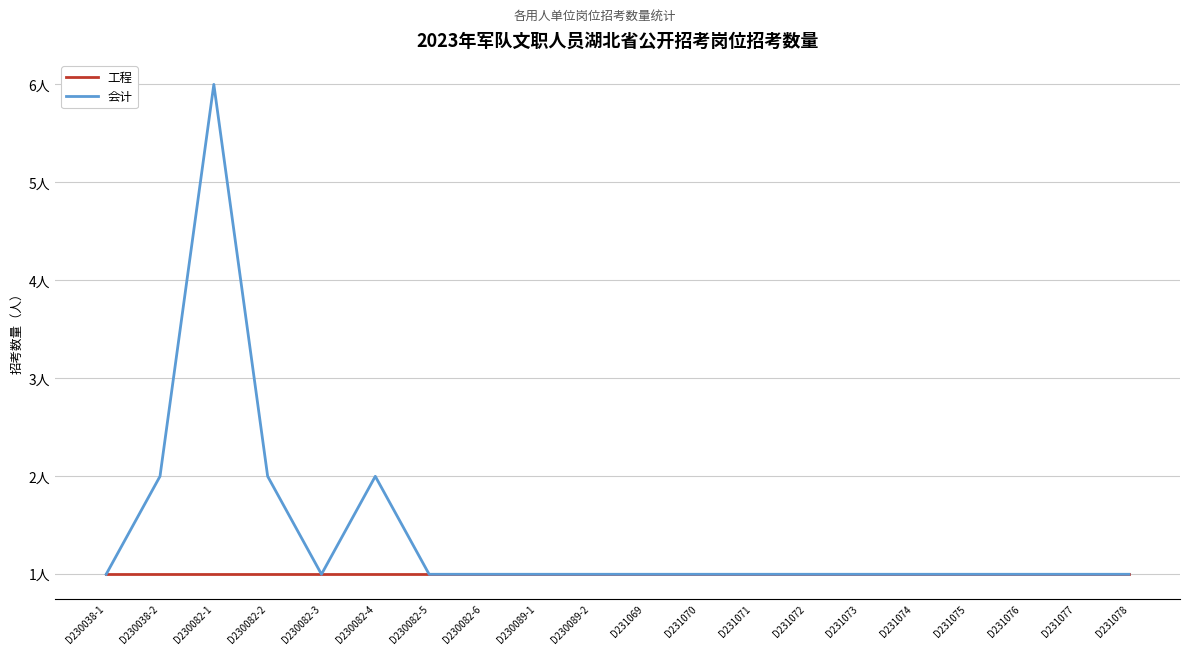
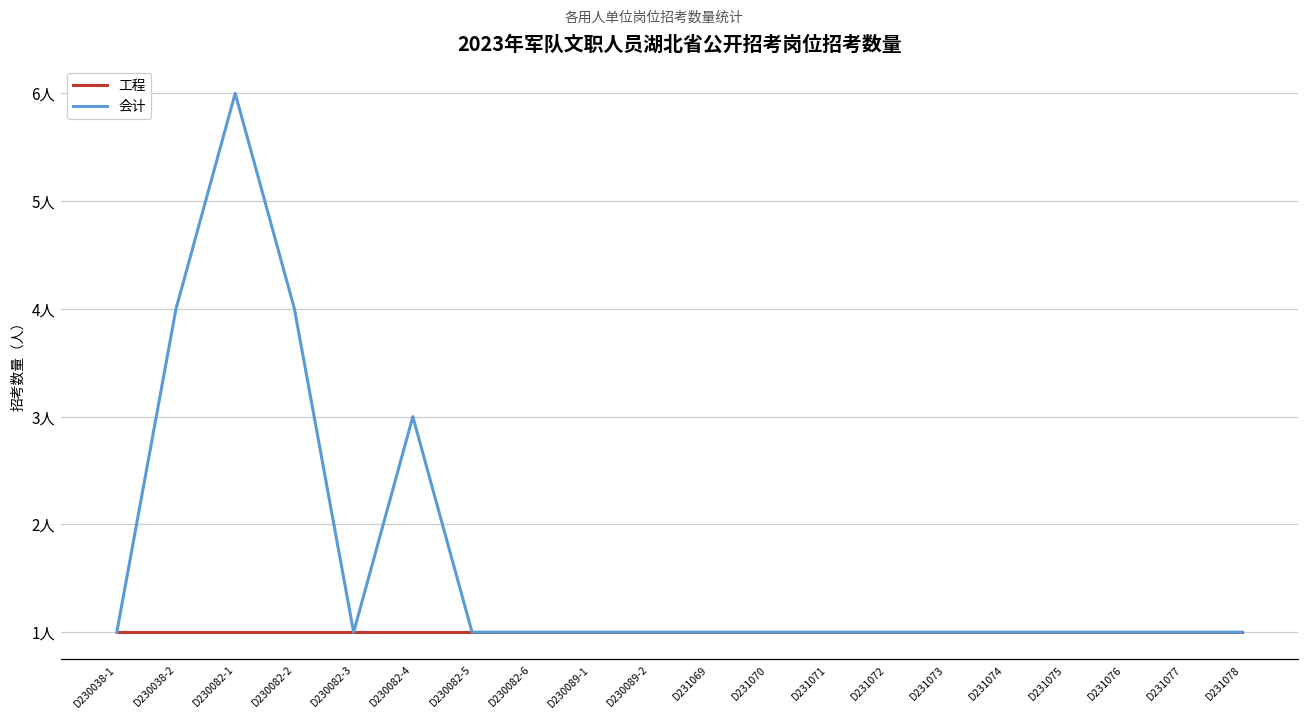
  {
    "工程": {
      "D230038-2": "1人",
      "D230082-1": "1人",
      "D230082-2": "1人",
      "D230082-4": "1人"
    },
    "会计": {
-     "D230038-2": "2人",
+     "D230038-2": "4人",
      "D230082-1": "6人",
-     "D230082-2": "2人",
-     "D230082-4": "2人"
+     "D230082-2": "4人",
+     "D230082-4": "3人"
    }
  }
